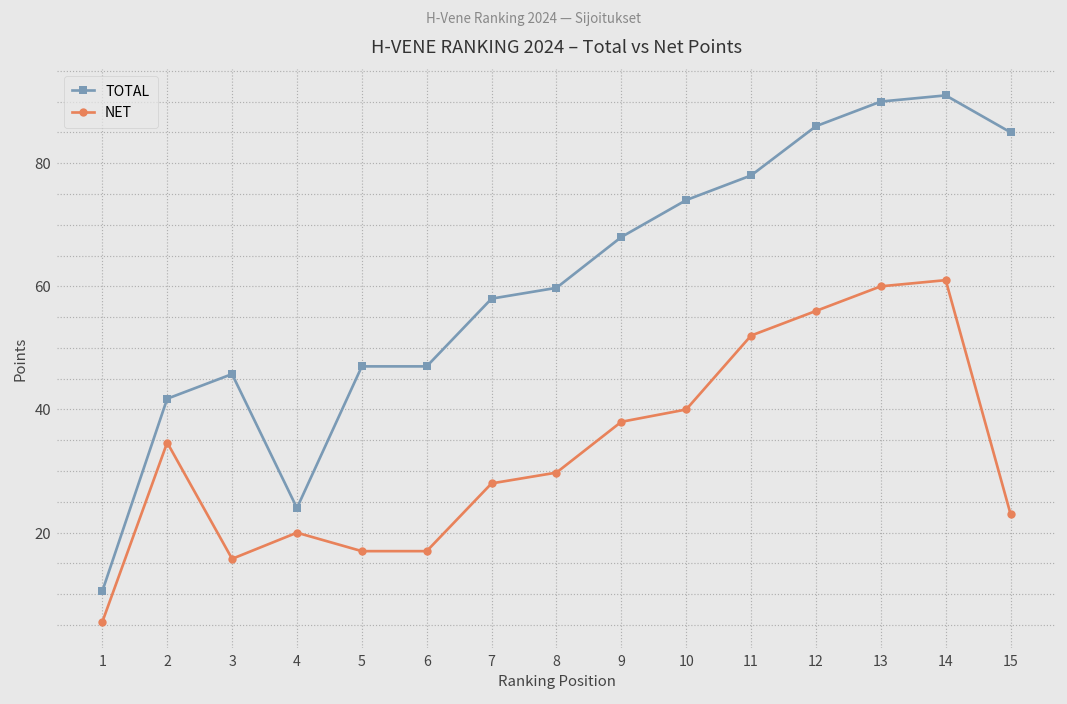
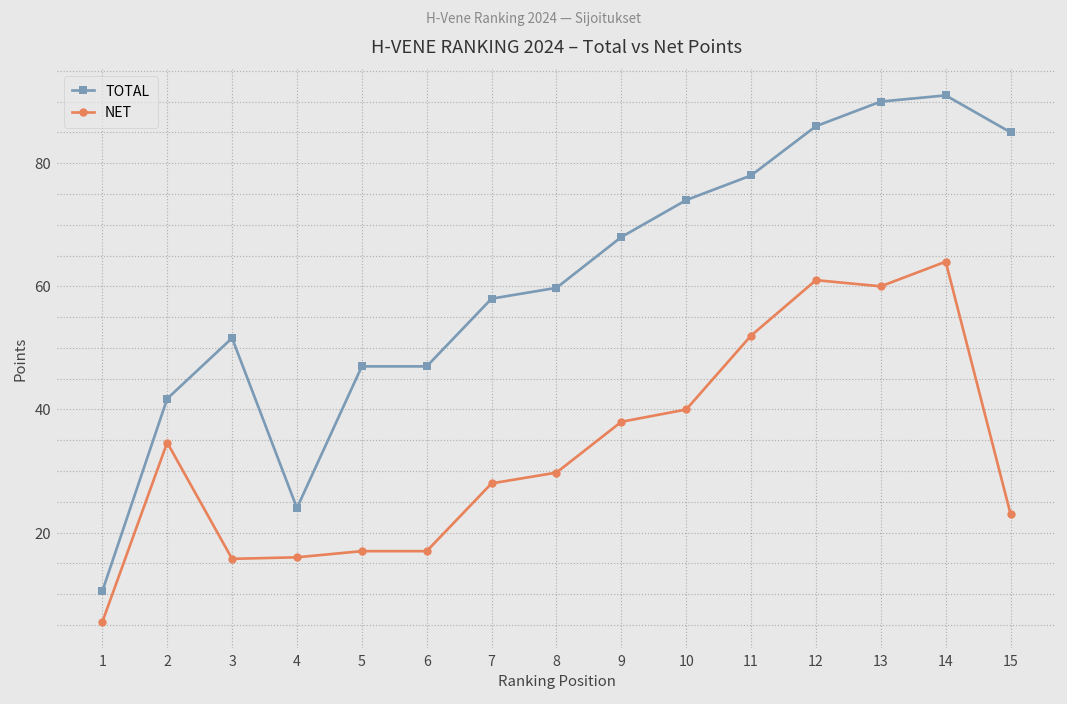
  {
    "TOTAL": {
      "1": 11,
      "2": 42,
-     "3": 46,
+     "3": 52,
      "4": 24,
      "5": 47,
      "6": 47,
      "7": 58,
      "8": 60,
      "9": 68,
      "10": 74,
      "11": 78,
      "12": 86,
      "13": 90,
      "14": 91,
      "15": 85
    },
    "NET": {
      "1": 6,
      "2": 35,
      "3": 16,
-     "4": 20,
+     "4": 16,
      "5": 17,
      "6": 17,
      "7": 28,
      "8": 30,
      "9": 38,
      "10": 40,
      "11": 52,
-     "12": 56,
+     "12": 61,
      "13": 60,
-     "14": 61,
+     "14": 64,
      "15": 23
    }
  }
